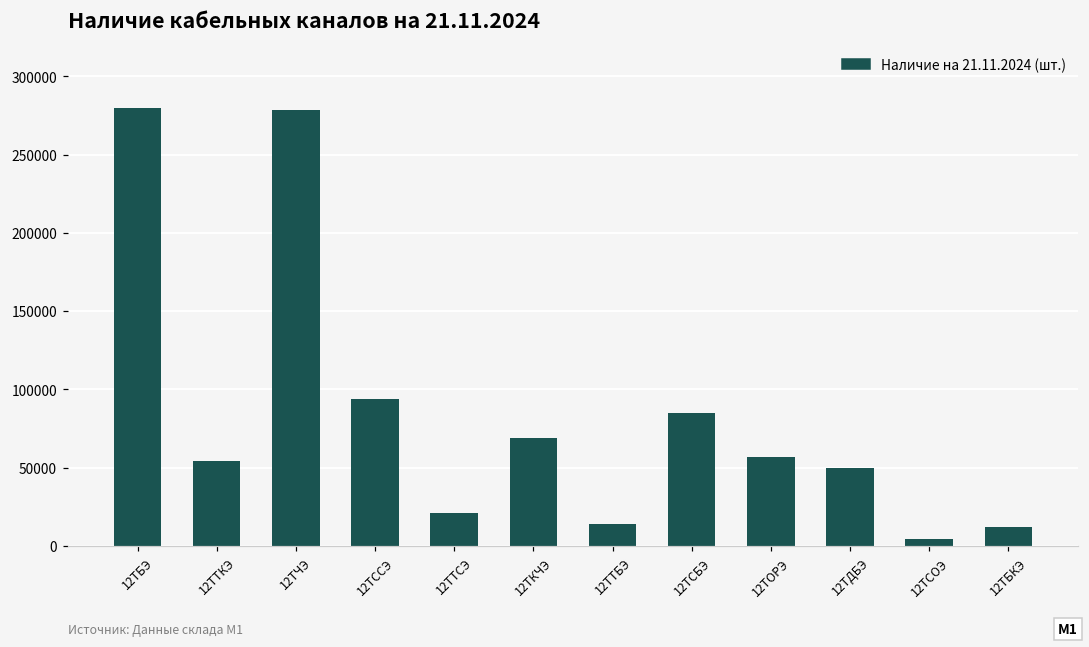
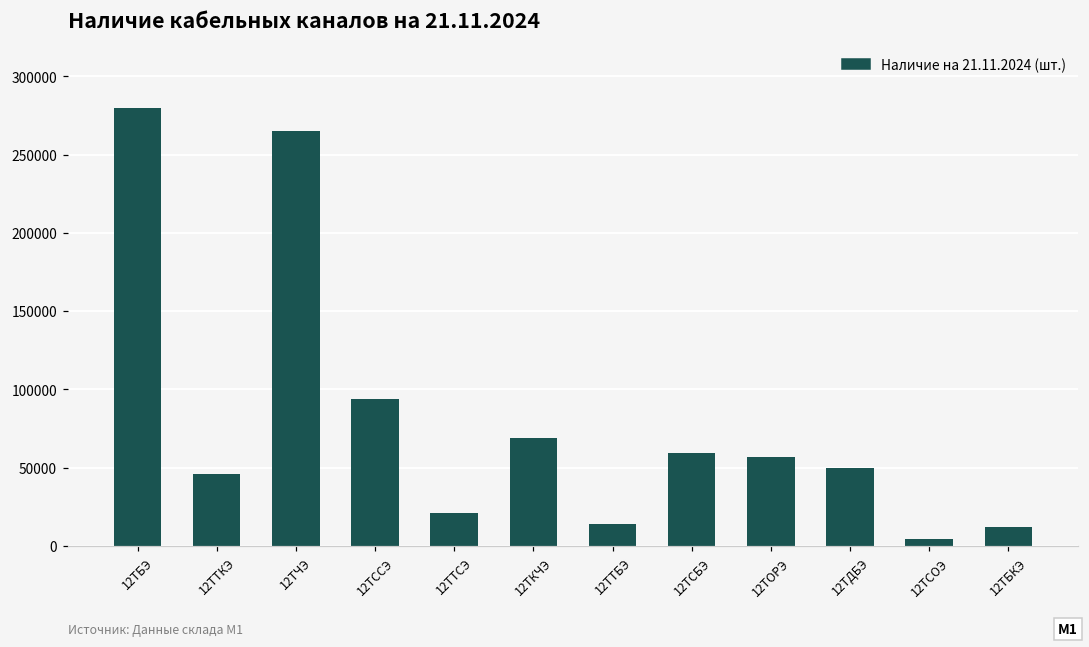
  {
    "12ТБЭ": 280000,
-   "12ТТКЭ": 54000,
-   "12ТЧЭ": 278000,
+   "12ТТКЭ": 46000,
+   "12ТЧЭ": 265000,
    "12ТССЭ": 94000,
    "12ТТСЭ": 21000,
    "12ТКЧЭ": 69000,
    "12ТТБЭ": 14000,
-   "12ТСБЭ": 85000,
+   "12ТСБЭ": 59000,
    "12ТОРЭ": 57000,
    "12ТДБЭ": 50000,
    "12ТСОЭ": 4000,
    "12ТБКЭ": 12000
  }
